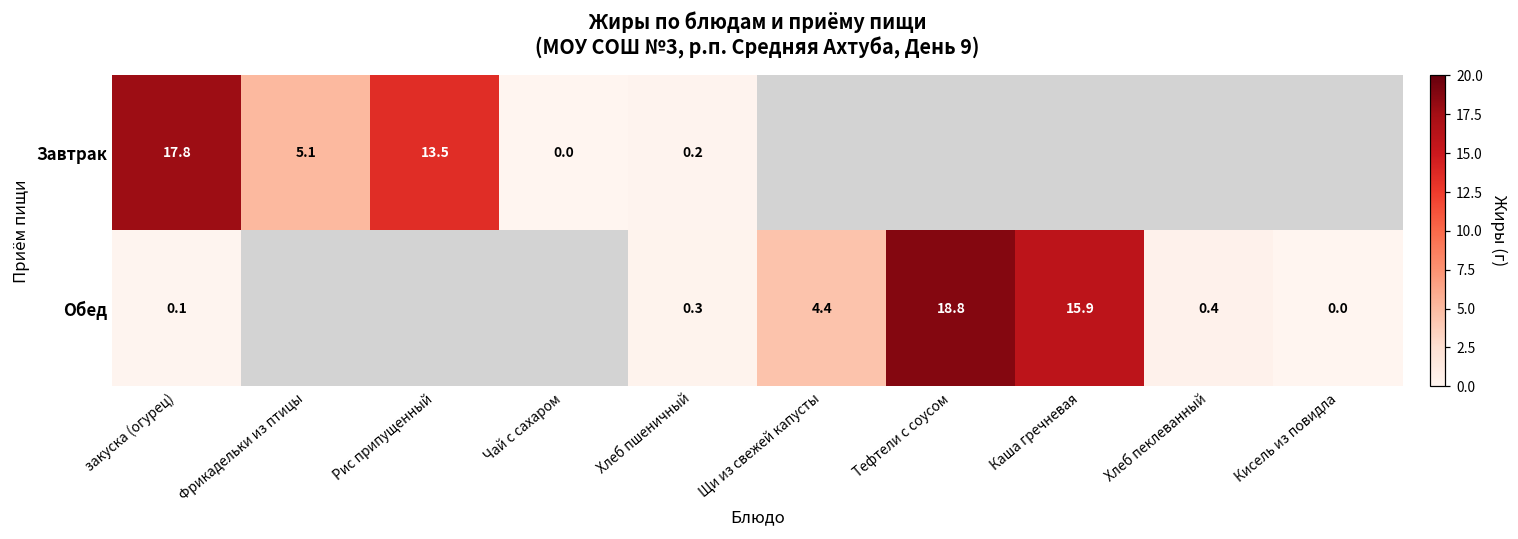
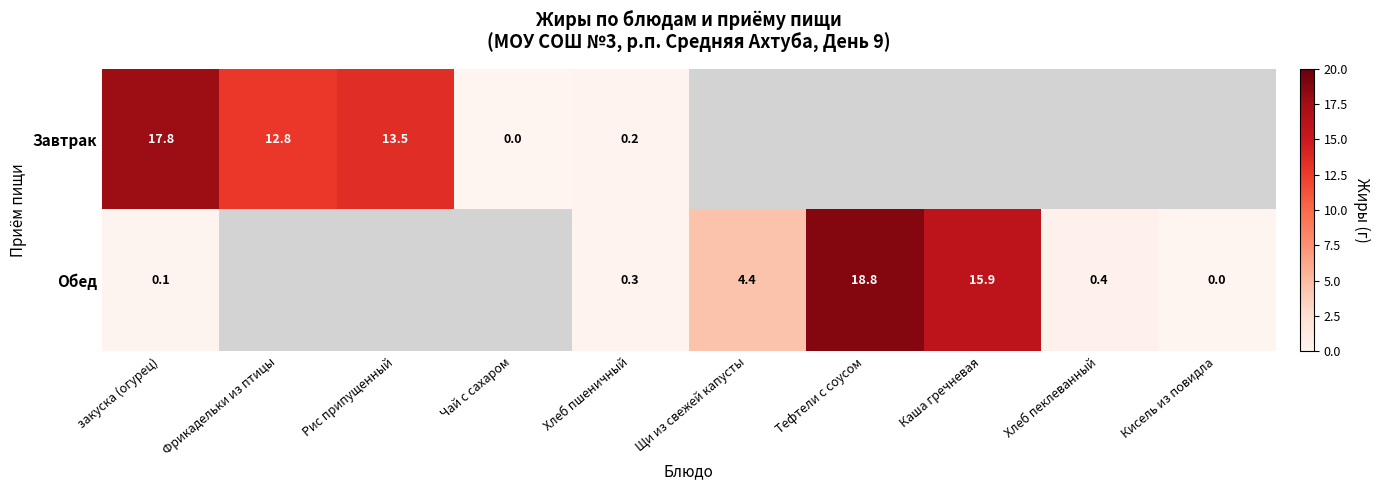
  {
    "Завтрак": {
      "закуска (огурец)": 17.8,
-     "Фрикадельки из птицы": 5.1,
+     "Фрикадельки из птицы": 12.8,
      "Рис припущенный": 13.5,
      "Чай с сахаром": 0.0,
      "Хлеб пшеничный": 0.2
    },
    "Обед": {
      "закуска (огурец)": 0.1,
      "Хлеб пшеничный": 0.3,
      "Щи из свежей капусты": 4.4,
      "Тефтели с соусом": 18.8,
      "Каша гречневая": 15.9,
      "Хлеб пеклеванный": 0.4,
      "Кисель из повидла": 0.0
    }
  }
